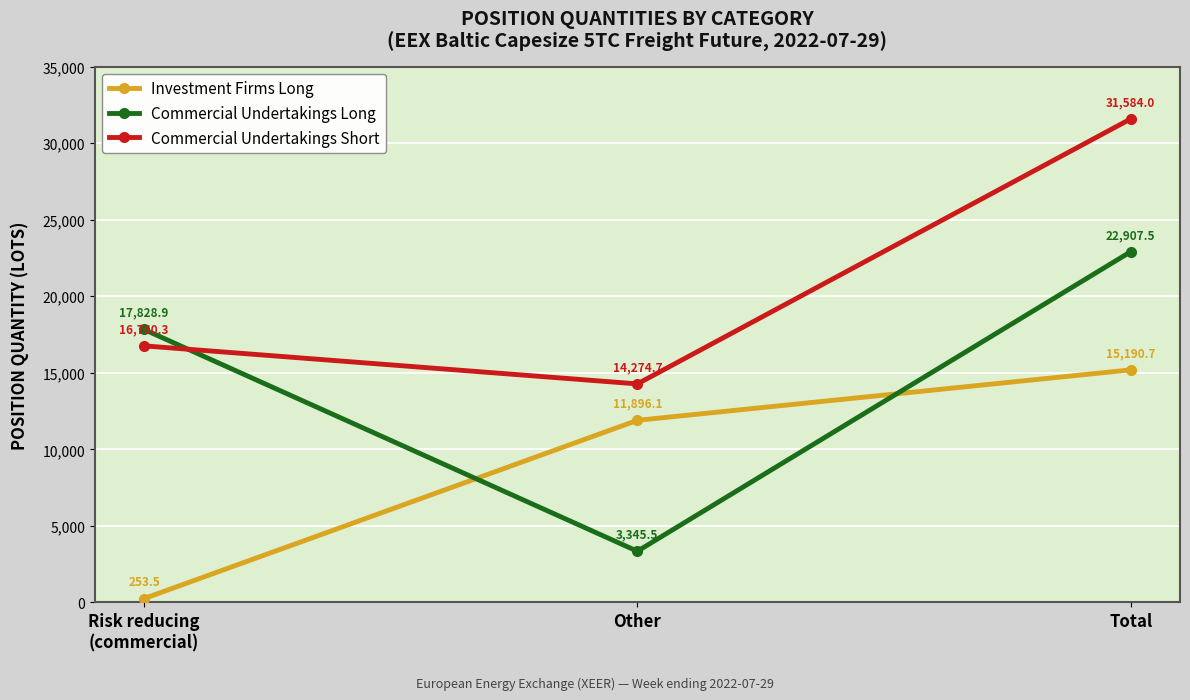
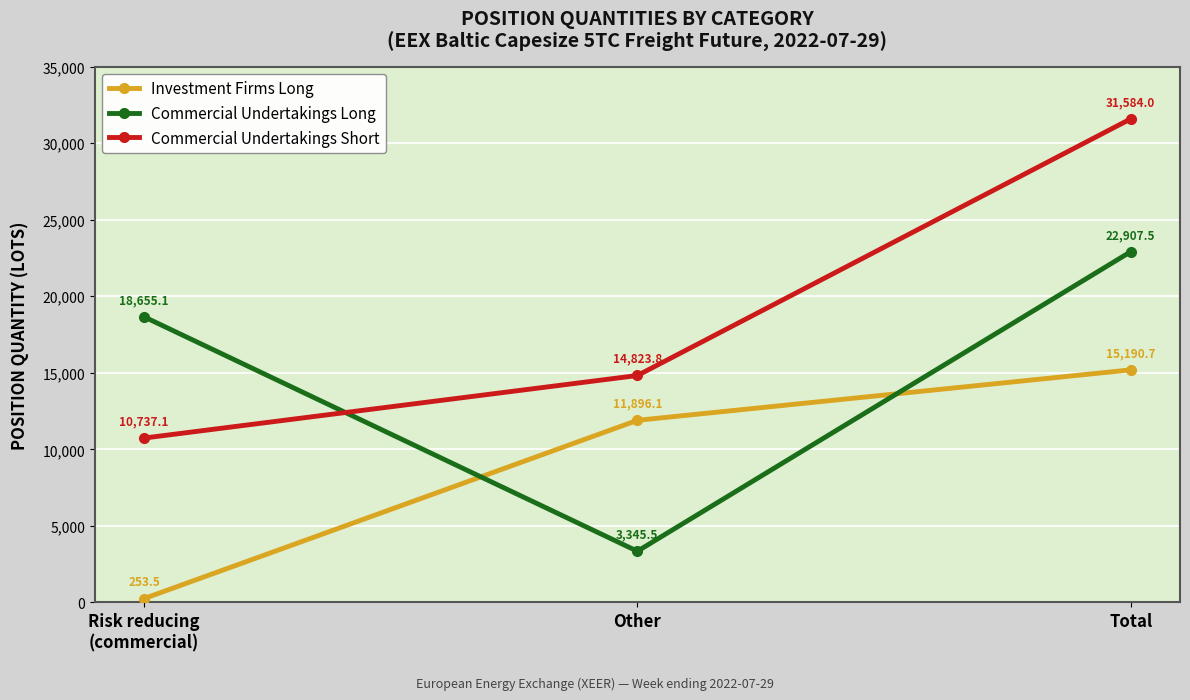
  {
    "Investment Firms Long": {
      "Risk reducing (commercial)": "253.5",
      "Other": "11,896.1",
      "Total": "15,190.7"
    },
    "Commercial Undertakings Long": {
-     "Risk reducing (commercial)": "17,828.9",
+     "Risk reducing (commercial)": "18,655.1",
      "Other": "3,345.5",
      "Total": "22,907.5"
    },
    "Commercial Undertakings Short": {
-     "Risk reducing (commercial)": "16,760.3",
-     "Other": "14,274.7",
+     "Risk reducing (commercial)": "10,737.1",
+     "Other": "14,823.8",
      "Total": "31,584.0"
    }
  }
